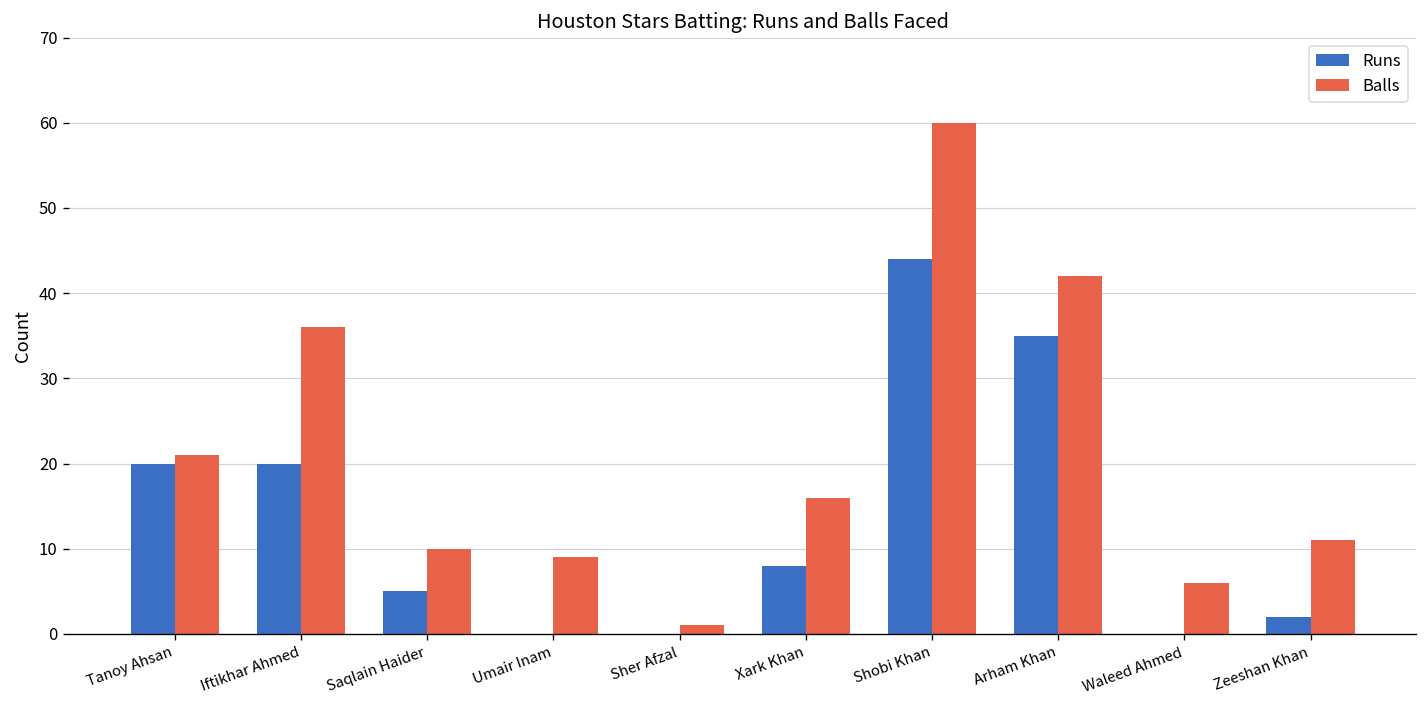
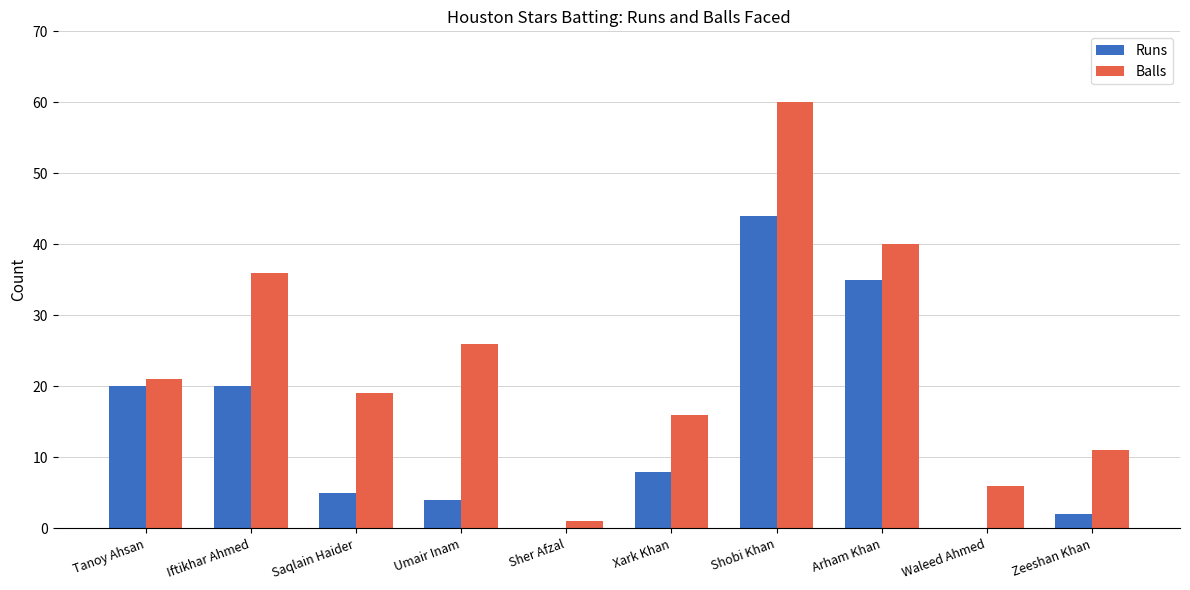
  {
    "Runs": {
      "Tanoy Ahsan": 20,
      "Iftikhar Ahmed": 20,
      "Saqlain Haider": 5,
-     "Umair Inam": 0,
+     "Umair Inam": 4,
      "Sher Afzal": 0,
      "Xark Khan": 8,
      "Shobi Khan": 44,
      "Arham Khan": 35,
      "Waleed Ahmed": 0,
      "Zeeshan Khan": 2
    },
    "Balls": {
      "Tanoy Ahsan": 21,
      "Iftikhar Ahmed": 36,
-     "Saqlain Haider": 10,
-     "Umair Inam": 9,
+     "Saqlain Haider": 19,
+     "Umair Inam": 26,
      "Sher Afzal": 1,
      "Xark Khan": 16,
      "Shobi Khan": 60,
-     "Arham Khan": 42,
+     "Arham Khan": 40,
      "Waleed Ahmed": 6,
      "Zeeshan Khan": 11
    }
  }
